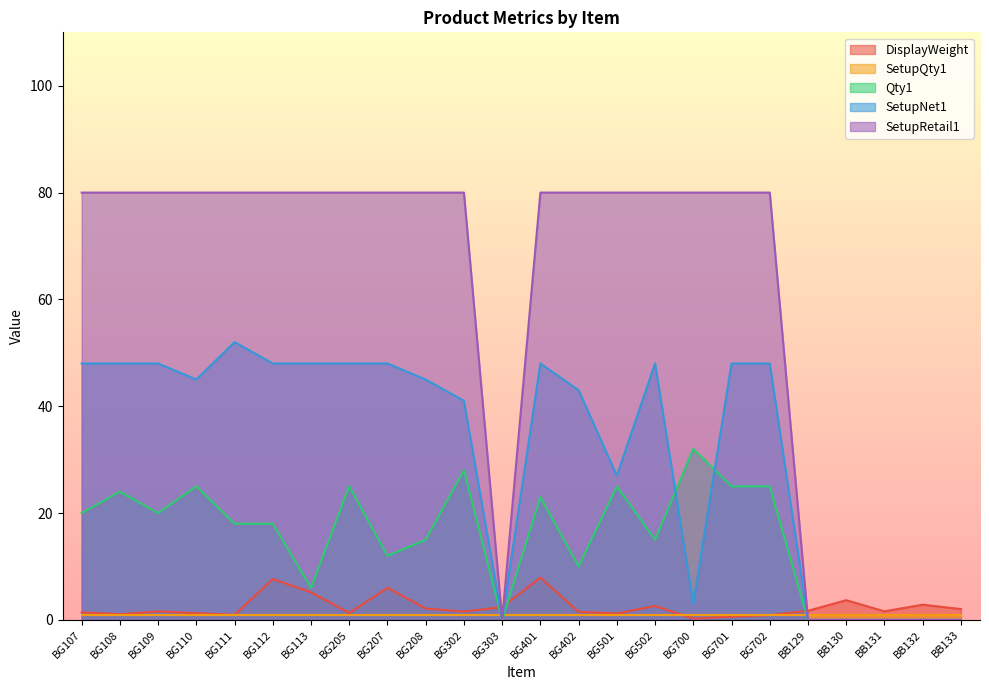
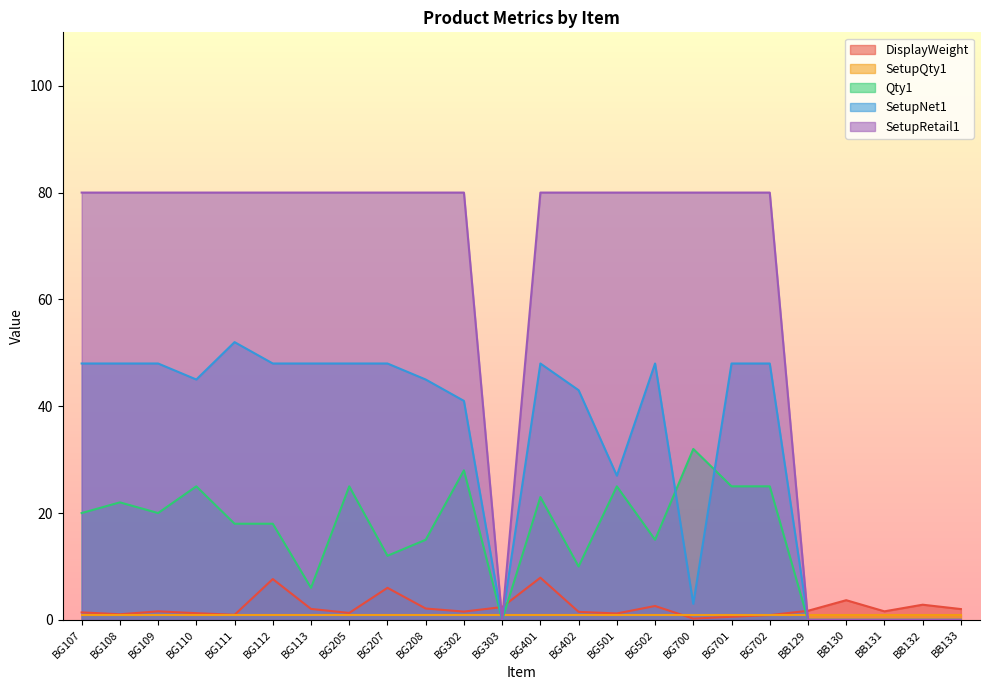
  {
    "DisplayWeight": {
      "BG109": 2,
      "BG112": 8,
-     "BG113": 5,
+     "BG113": 2,
      "BG207": 6,
      "BG208": 2,
      "BG302": 2,
      "BG303": 2,
      "BG401": 8,
      "BG402": 2,
      "BG502": 3,
      "BG700": 0,
      "BB129": 2,
      "BB130": 4,
      "BB131": 2,
      "BB132": 3,
      "BB133": 2
    },
    "SetupQty1": {
      "BG109": 1,
      "BG112": 1,
      "BG113": 1,
      "BG207": 1,
      "BG208": 1,
      "BG302": 1,
      "BG303": 1,
      "BG401": 1,
      "BG402": 1,
      "BG502": 1,
      "BG700": 1,
      "BB129": 1,
      "BB130": 1,
      "BB131": 1,
      "BB132": 1,
      "BB133": 1
    },
    "Qty1": {
      "BG107": 20,
-     "BG108": 24,
+     "BG108": 22,
      "BG109": 20,
      "BG110": 25,
      "BG111": 18,
      "BG112": 18,
      "BG113": 6,
      "BG205": 25,
      "BG207": 12,
      "BG208": 15,
      "BG302": 28,
      "BG401": 23,
      "BG402": 10,
      "BG501": 25,
      "BG502": 15,
      "BG700": 32,
      "BG701": 25,
      "BG702": 25
    },
    "SetupNet1": {
      "BG107": 48,
      "BG108": 48,
      "BG109": 48,
      "BG110": 45,
      "BG111": 52,
      "BG112": 48,
      "BG113": 48,
      "BG205": 48,
      "BG207": 48,
      "BG208": 45,
      "BG302": 41,
      "BG401": 48,
      "BG402": 43,
      "BG501": 27,
      "BG502": 48,
      "BG700": 3,
      "BG701": 48,
      "BG702": 48
    },
    "SetupRetail1": {
      "BG107": 80,
      "BG108": 80,
      "BG109": 80,
      "BG110": 80,
      "BG111": 80,
      "BG112": 80,
      "BG113": 80,
      "BG205": 80,
      "BG207": 80,
      "BG208": 80,
      "BG302": 80,
      "BG401": 80,
      "BG402": 80,
      "BG501": 80,
      "BG502": 80,
      "BG700": 80,
      "BG701": 80,
      "BG702": 80
    }
  }
